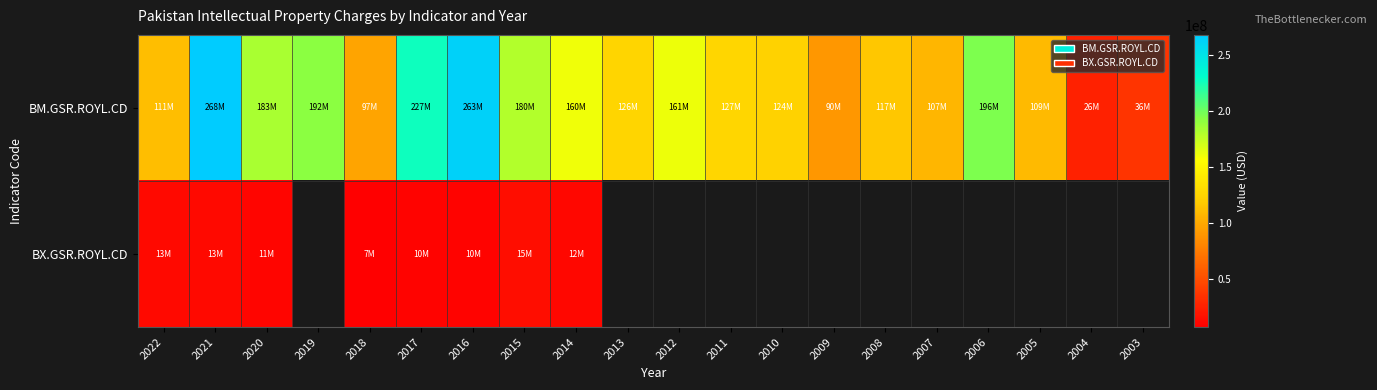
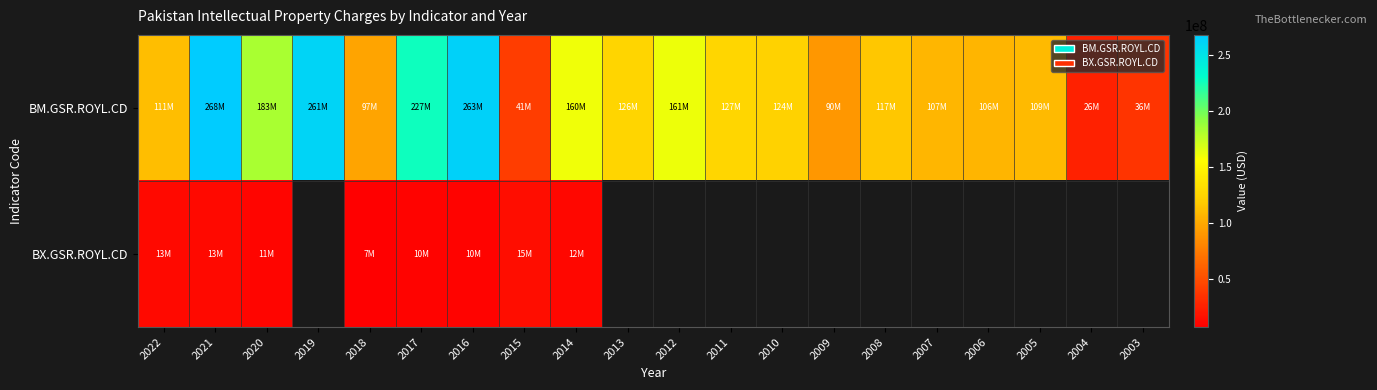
  {
    "BM.GSR.ROYL.CD": {
      "2022": "111M",
      "2021": "268M",
      "2020": "183M",
-     "2019": "192M",
+     "2019": "261M",
      "2018": "97M",
      "2017": "227M",
      "2016": "263M",
-     "2015": "180M",
+     "2015": "41M",
      "2014": "160M",
      "2013": "126M",
      "2012": "161M",
      "2011": "127M",
      "2010": "124M",
      "2009": "90M",
      "2008": "117M",
      "2007": "107M",
-     "2006": "196M",
+     "2006": "106M",
      "2005": "109M",
      "2004": "26M",
      "2003": "36M"
    },
    "BX.GSR.ROYL.CD": {
      "2022": "13M",
      "2021": "13M",
      "2020": "11M",
      "2018": "7M",
      "2017": "10M",
      "2016": "10M",
      "2015": "15M",
      "2014": "12M"
    }
  }
